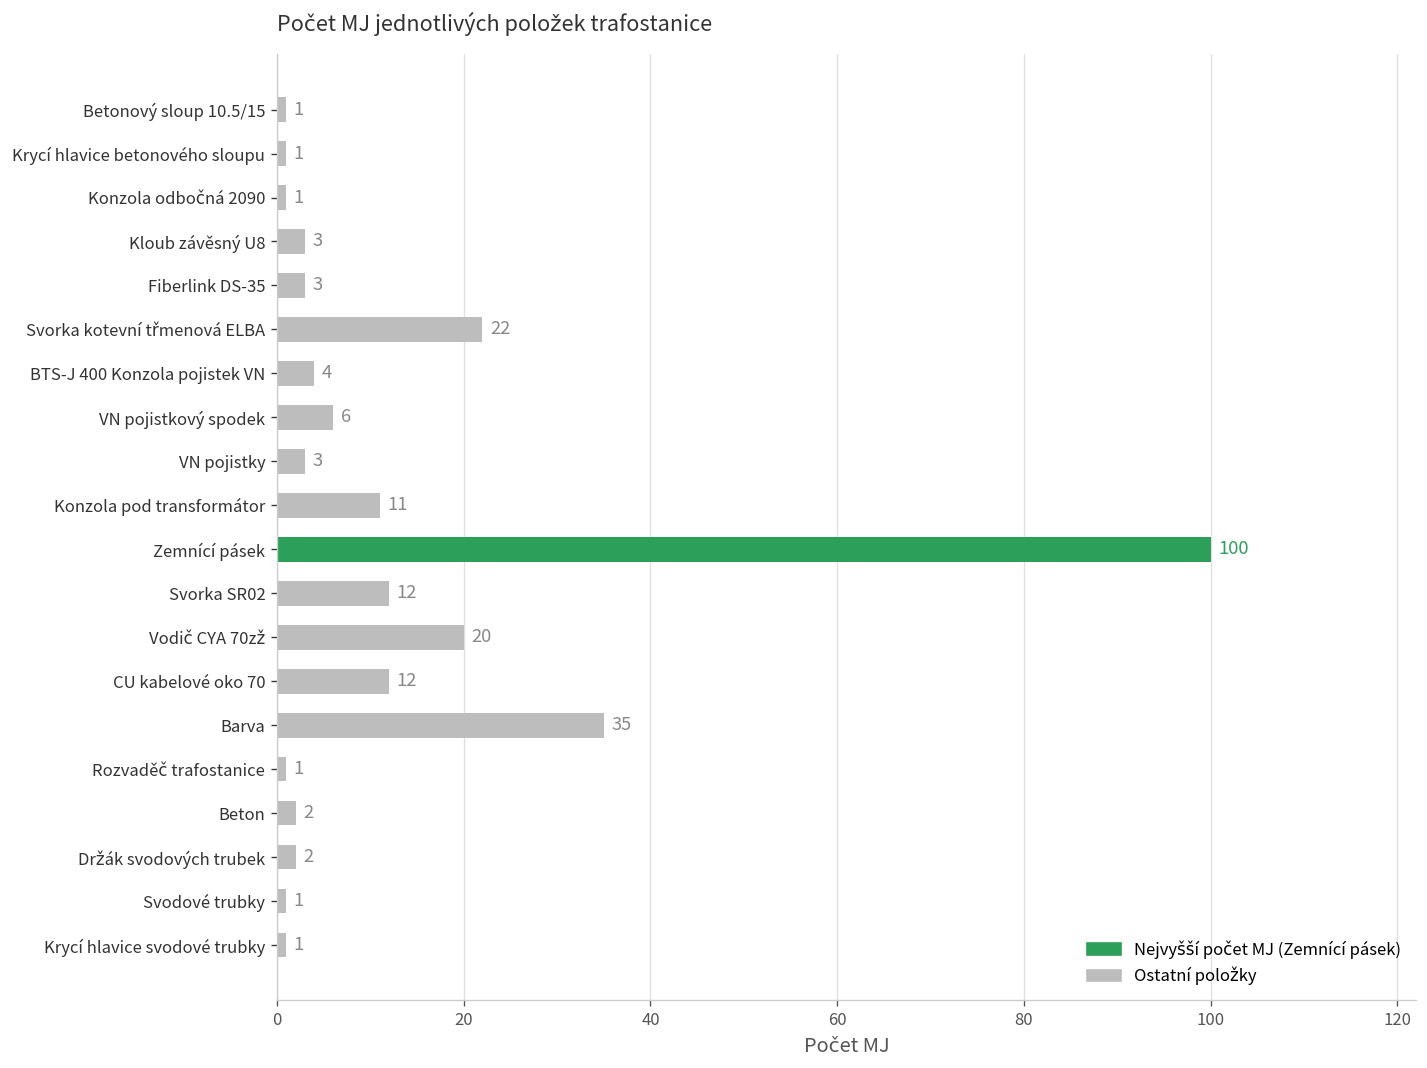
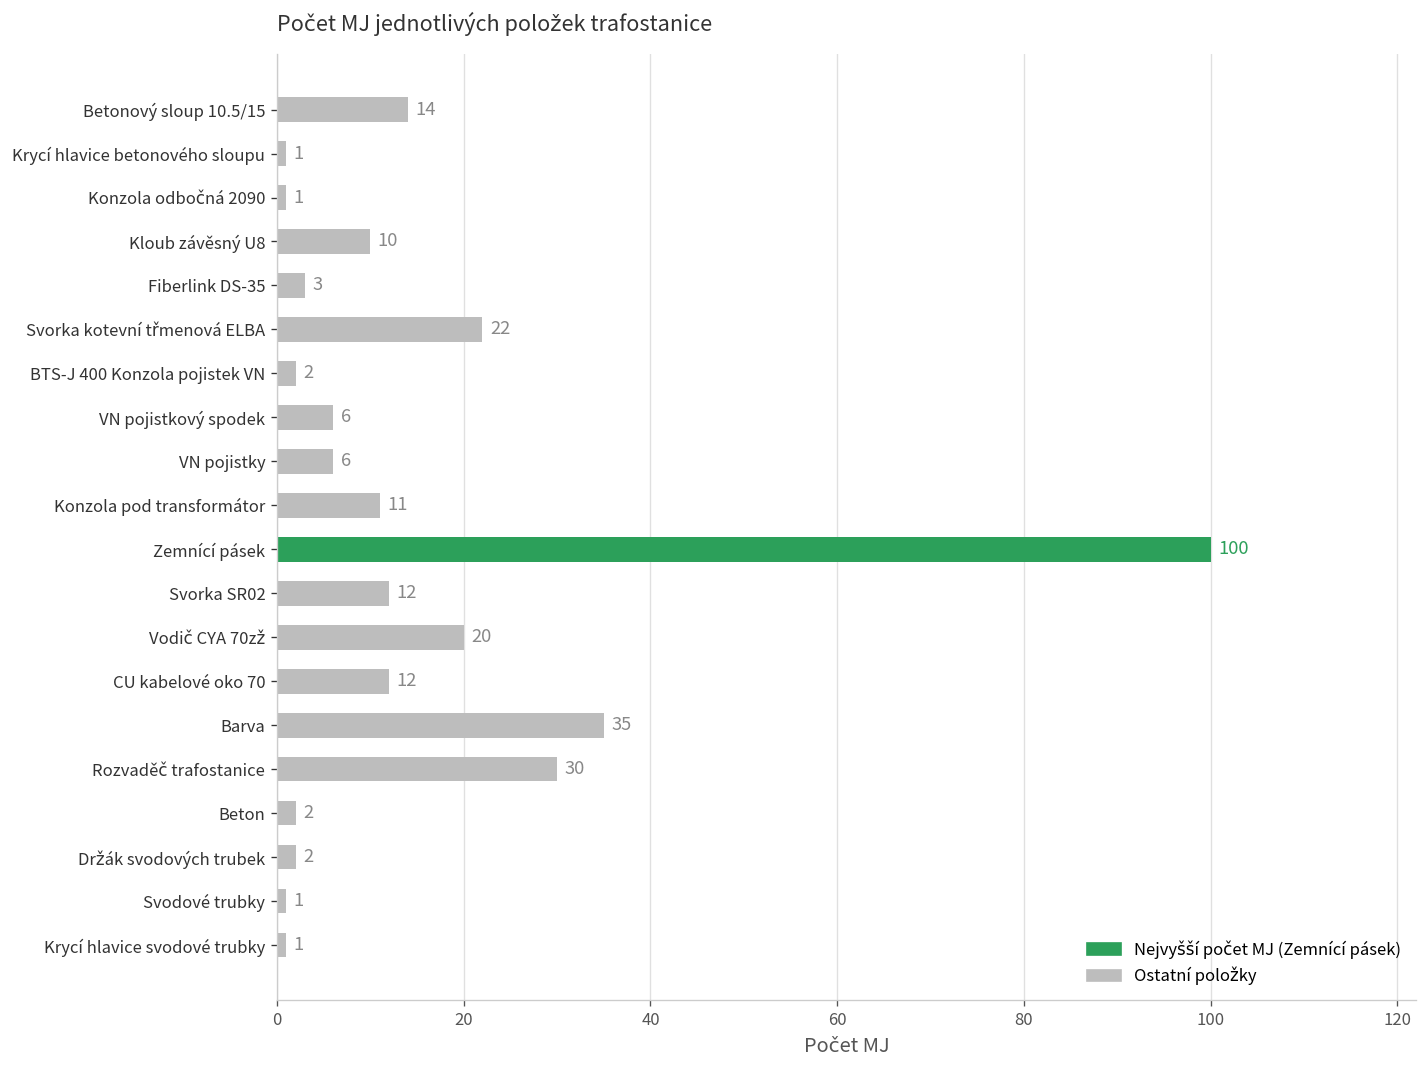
  {
-   "Betonový sloup 10.5/15": 1,
+   "Betonový sloup 10.5/15": 14,
    "Krycí hlavice betonového sloupu": 1,
    "Konzola odbočná 2090": 1,
-   "Kloub závěsný U8": 3,
+   "Kloub závěsný U8": 10,
    "Fiberlink DS-35": 3,
    "Svorka kotevní třmenová ELBA": 22,
-   "BTS-J 400 Konzola pojistek VN": 4,
+   "BTS-J 400 Konzola pojistek VN": 2,
    "VN pojistkový spodek": 6,
-   "VN pojistky": 3,
+   "VN pojistky": 6,
    "Konzola pod transformátor": 11,
    "Zemnící pásek": 100,
    "Svorka SR02": 12,
    "Vodič CYA 70zž": 20,
    "CU kabelové oko 70": 12,
    "Barva": 35,
-   "Rozvaděč trafostanice": 1,
+   "Rozvaděč trafostanice": 30,
    "Beton": 2,
    "Držák svodových trubek": 2,
    "Svodové trubky": 1,
    "Krycí hlavice svodové trubky": 1
  }
